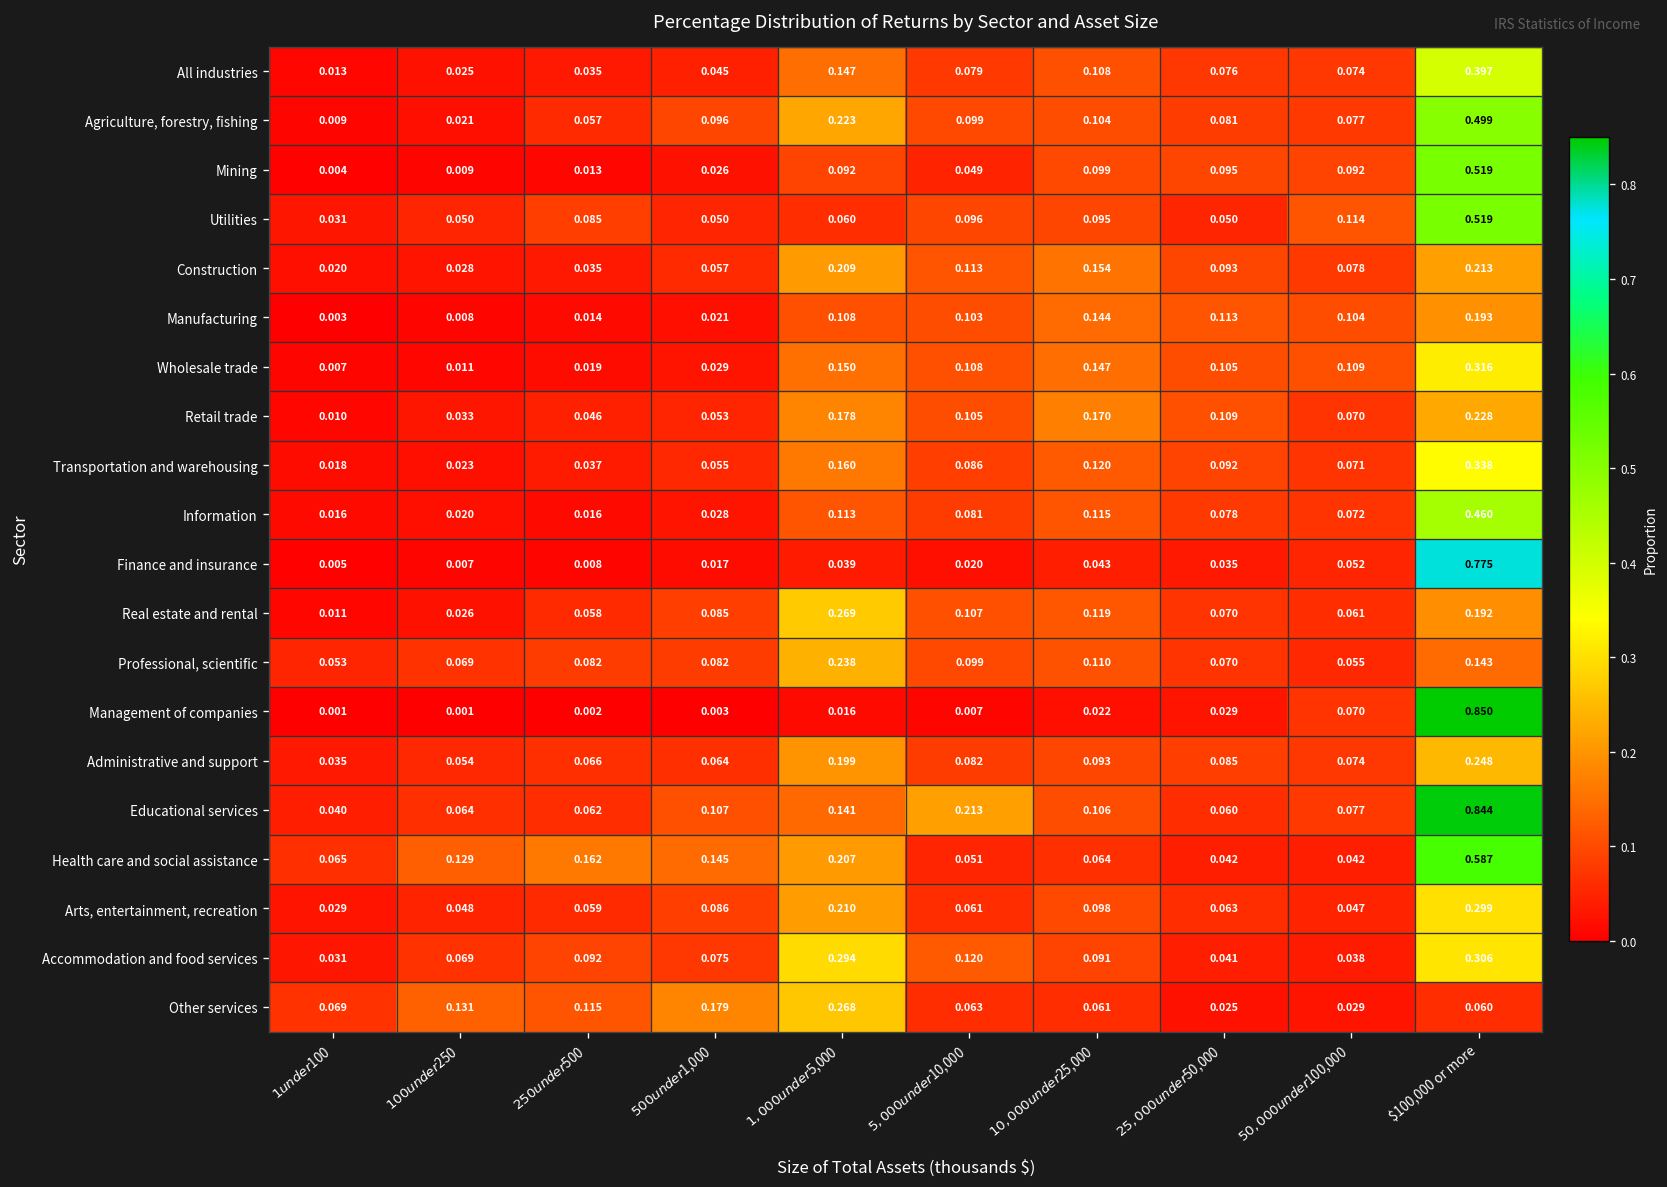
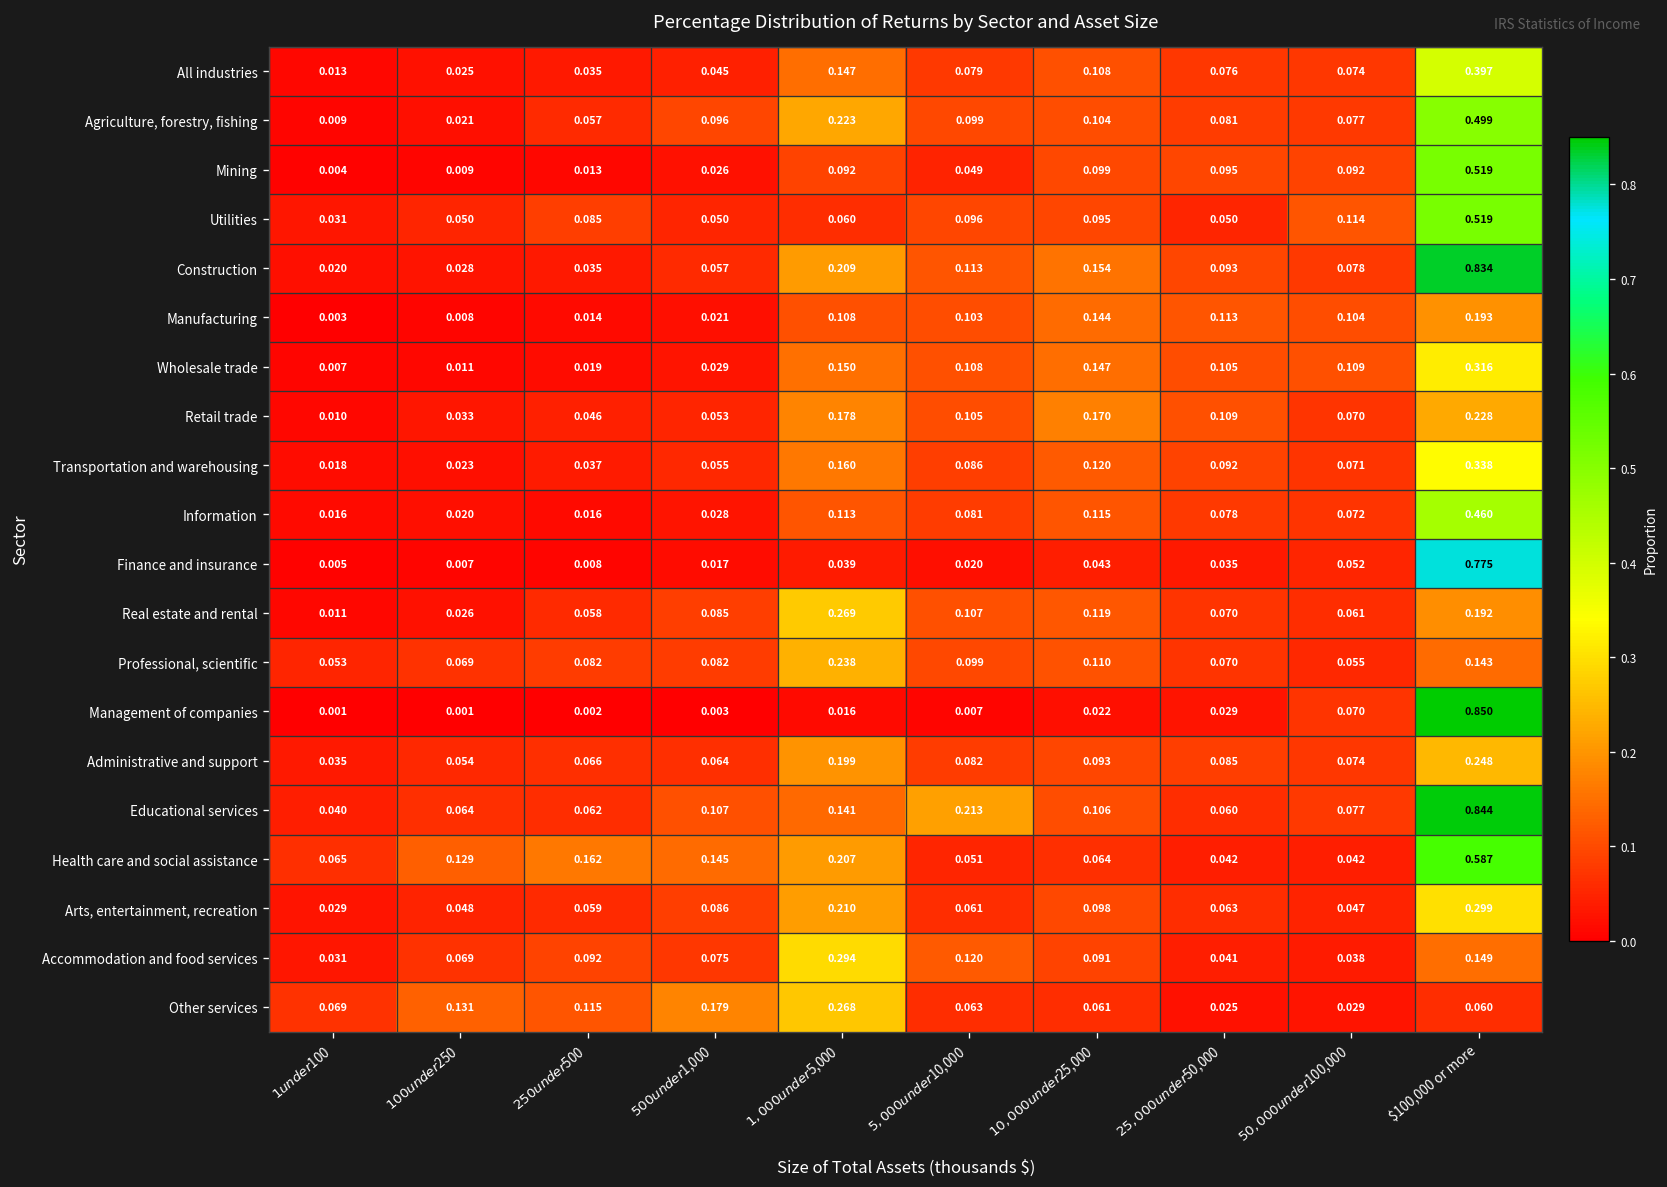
  {
    "All industries": {
      "$100,000 or more": 0.397
    },
    "Agriculture, forestry, fishing": {
      "$100,000 or more": 0.499
    },
    "Mining": {
      "$100,000 or more": 0.519
    },
    "Utilities": {
      "$100,000 or more": 0.519
    },
    "Construction": {
-     "$100,000 or more": 0.213
+     "$100,000 or more": 0.834
    },
    "Manufacturing": {
      "$100,000 or more": 0.193
    },
    "Wholesale trade": {
      "$100,000 or more": 0.316
    },
    "Retail trade": {
      "$100,000 or more": 0.228
    },
    "Transportation and warehousing": {
      "$100,000 or more": 0.338
    },
    "Information": {
      "$100,000 or more": 0.460
    },
    "Finance and insurance": {
      "$100,000 or more": 0.775
    },
    "Real estate and rental": {
      "$100,000 or more": 0.192
    },
    "Professional, scientific": {
      "$100,000 or more": 0.143
    },
    "Management of companies": {
      "$100,000 or more": 0.850
    },
    "Administrative and support": {
      "$100,000 or more": 0.248
    },
    "Educational services": {
      "$100,000 or more": 0.844
    },
    "Health care and social assistance": {
      "$100,000 or more": 0.587
    },
    "Arts, entertainment, recreation": {
      "$100,000 or more": 0.299
    },
    "Accommodation and food services": {
-     "$100,000 or more": 0.306
+     "$100,000 or more": 0.149
    },
    "Other services": {
      "$100,000 or more": 0.060
    }
  }
